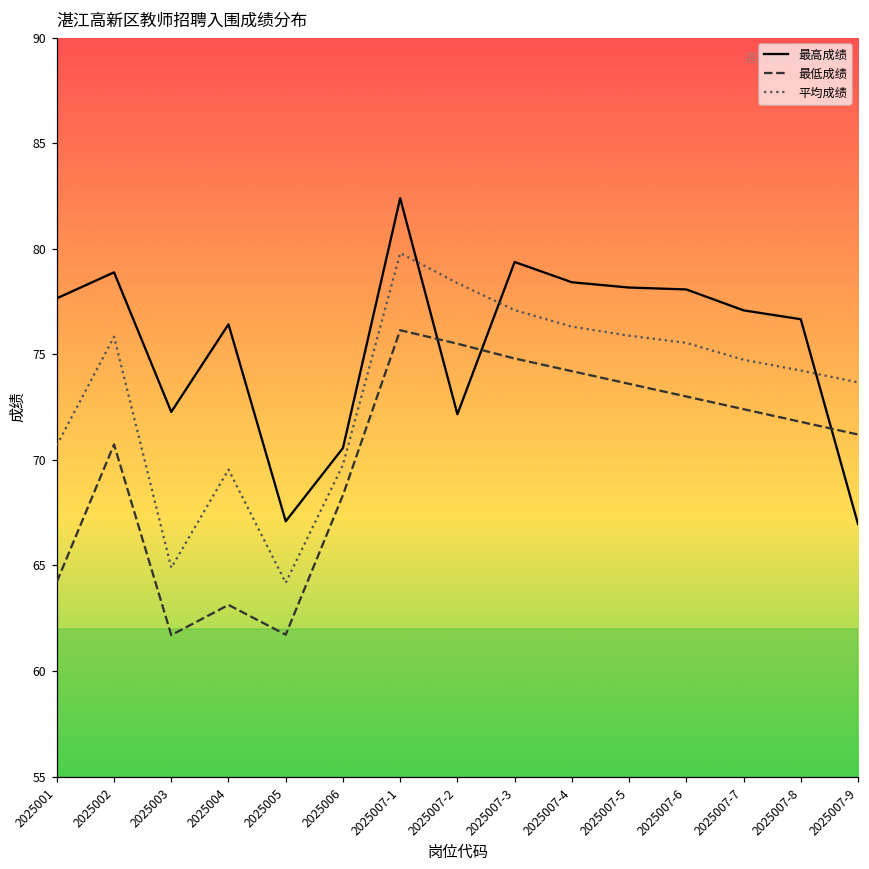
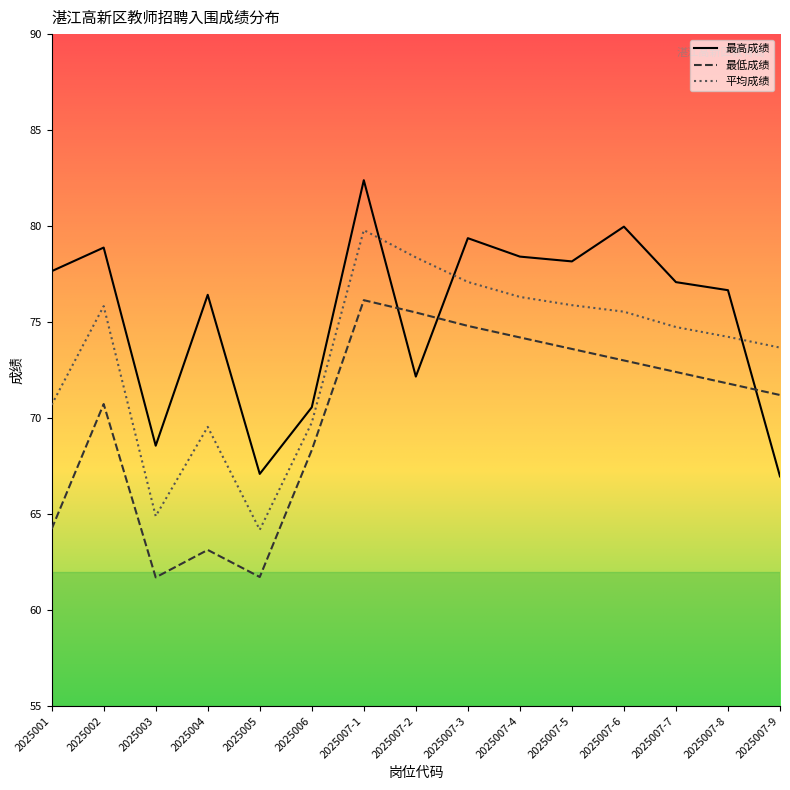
  {
    "最高成绩": {
      "2025001": 77.7,
      "2025002": 78.9,
-     "2025003": 72.3,
+     "2025003": 68.6,
      "2025004": 76.4,
      "2025005": 67.1,
      "2025006": 70.6,
      "2025007-1": 82.4,
      "2025007-2": 72.2,
      "2025007-3": 79.4,
      "2025007-4": 78.4,
      "2025007-5": 78.2,
-     "2025007-6": 78.1,
+     "2025007-6": 80.0,
      "2025007-7": 77.1,
      "2025007-8": 76.7,
      "2025007-9": 67.0
    }
  }
